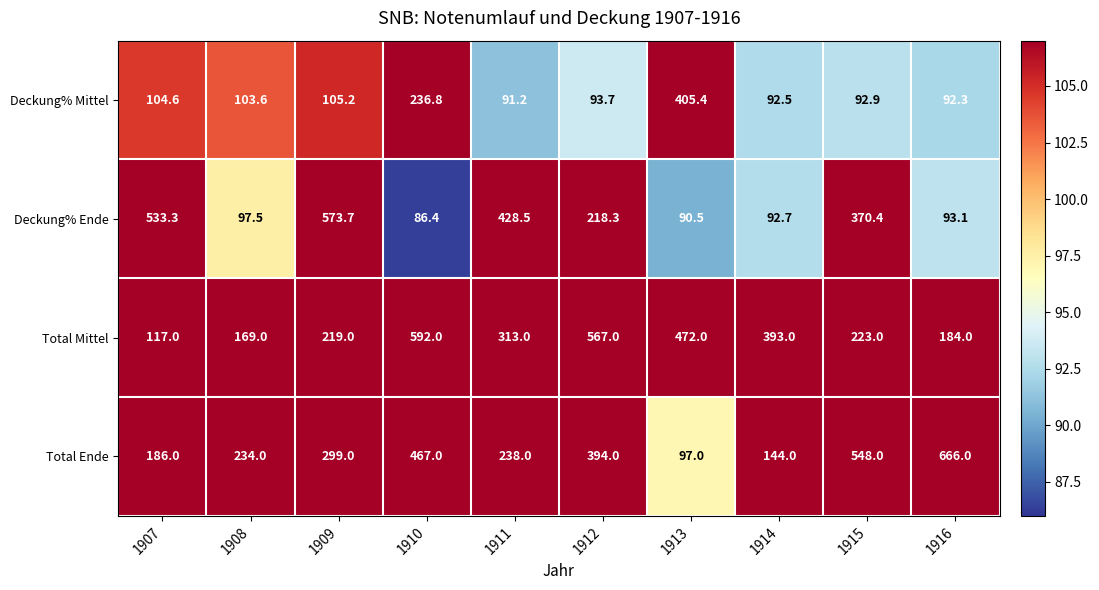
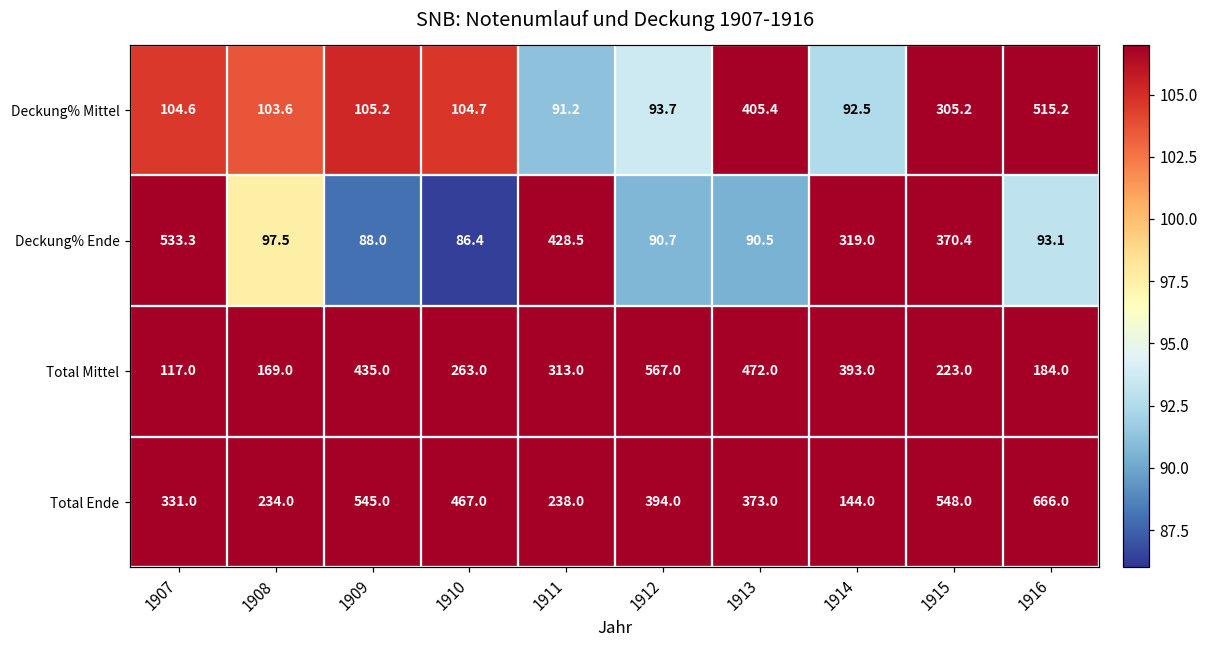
  {
    "Deckung% Mittel": {
      "1907": 104.6,
      "1908": 103.6,
      "1909": 105.2,
-     "1910": 236.8,
+     "1910": 104.7,
      "1911": 91.2,
      "1912": 93.7,
      "1913": 405.4,
      "1914": 92.5,
-     "1915": 92.9,
-     "1916": 92.3
+     "1915": 305.2,
+     "1916": 515.2
    },
    "Deckung% Ende": {
      "1907": 533.3,
      "1908": 97.5,
-     "1909": 573.7,
+     "1909": 88.0,
      "1910": 86.4,
      "1911": 428.5,
-     "1912": 218.3,
+     "1912": 90.7,
      "1913": 90.5,
-     "1914": 92.7,
+     "1914": 319.0,
      "1915": 370.4,
      "1916": 93.1
    },
    "Total Mittel": {
      "1907": 117.0,
      "1908": 169.0,
-     "1909": 219.0,
-     "1910": 592.0,
+     "1909": 435.0,
+     "1910": 263.0,
      "1911": 313.0,
      "1912": 567.0,
      "1913": 472.0,
      "1914": 393.0,
      "1915": 223.0,
      "1916": 184.0
    },
    "Total Ende": {
-     "1907": 186.0,
+     "1907": 331.0,
      "1908": 234.0,
-     "1909": 299.0,
+     "1909": 545.0,
      "1910": 467.0,
      "1911": 238.0,
      "1912": 394.0,
-     "1913": 97.0,
+     "1913": 373.0,
      "1914": 144.0,
      "1915": 548.0,
      "1916": 666.0
    }
  }
